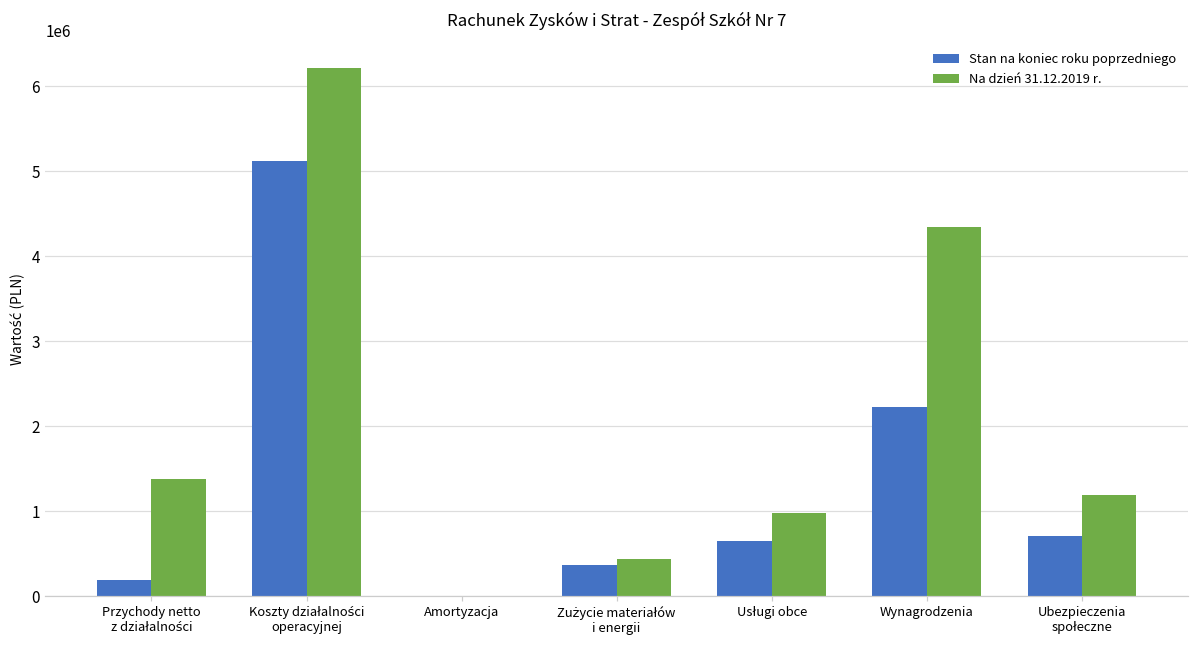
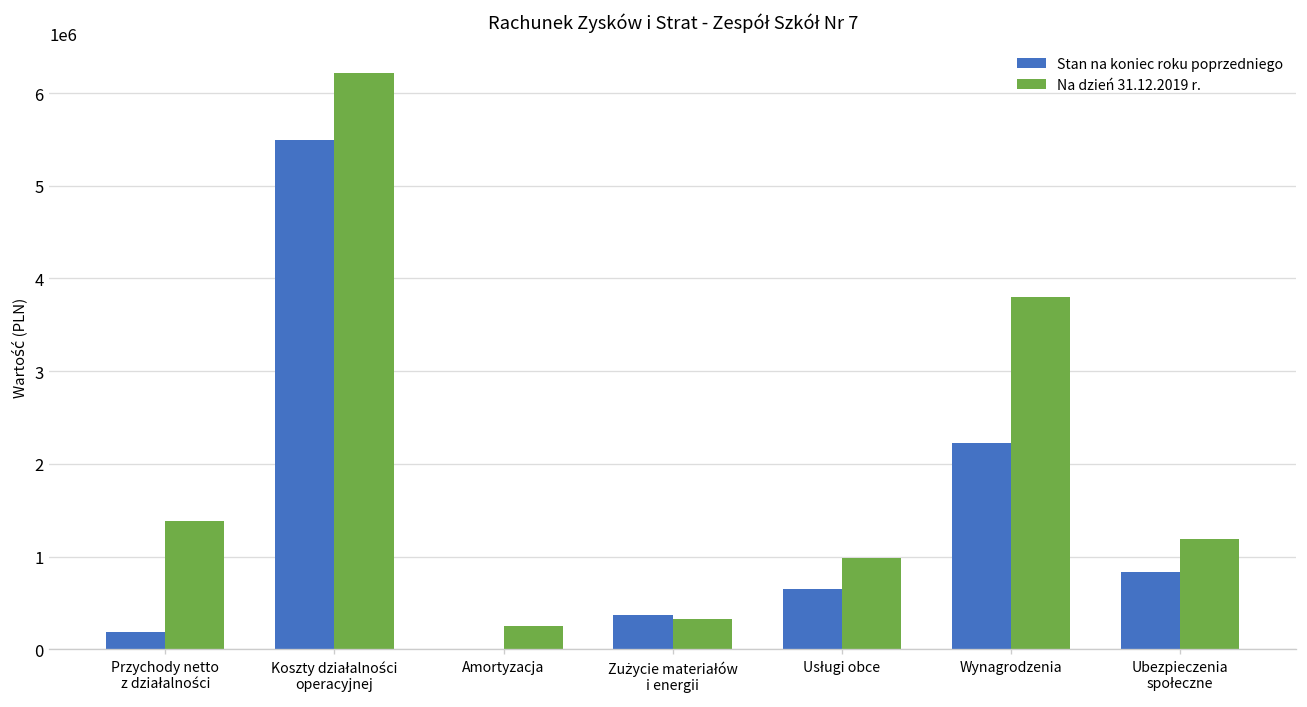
  {
    "Stan na koniec roku poprzedniego": {
      "Przychody netto z działalności": 200000,
-     "Koszty działalności operacyjnej": 5100000,
+     "Koszty działalności operacyjnej": 5500000,
      "Zużycie materiałów i energii": 400000,
      "Usługi obce": 600000,
      "Wynagrodzenia": 2200000,
-     "Ubezpieczenia społeczne": 700000
+     "Ubezpieczenia społeczne": 800000
    },
    "Na dzień 31.12.2019 r.": {
      "Przychody netto z działalności": 1400000,
      "Koszty działalności operacyjnej": 6200000,
-     "Amortyzacja": 0,
-     "Zużycie materiałów i energii": 400000,
+     "Amortyzacja": 300000,
+     "Zużycie materiałów i energii": 300000,
      "Usługi obce": 1000000,
-     "Wynagrodzenia": 4300000,
+     "Wynagrodzenia": 3800000,
      "Ubezpieczenia społeczne": 1200000
    }
  }
